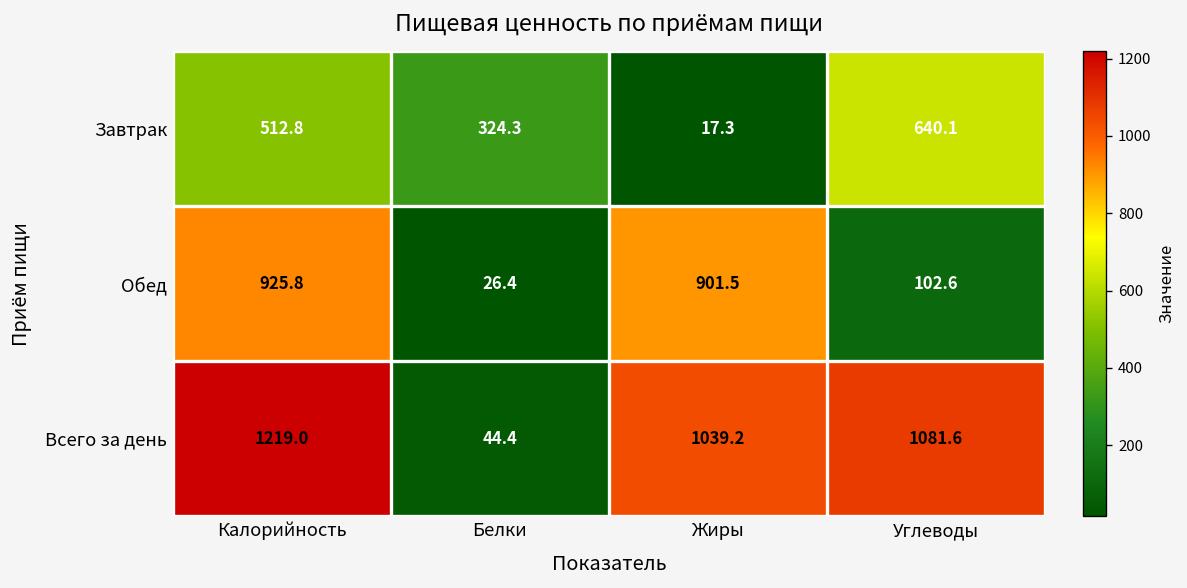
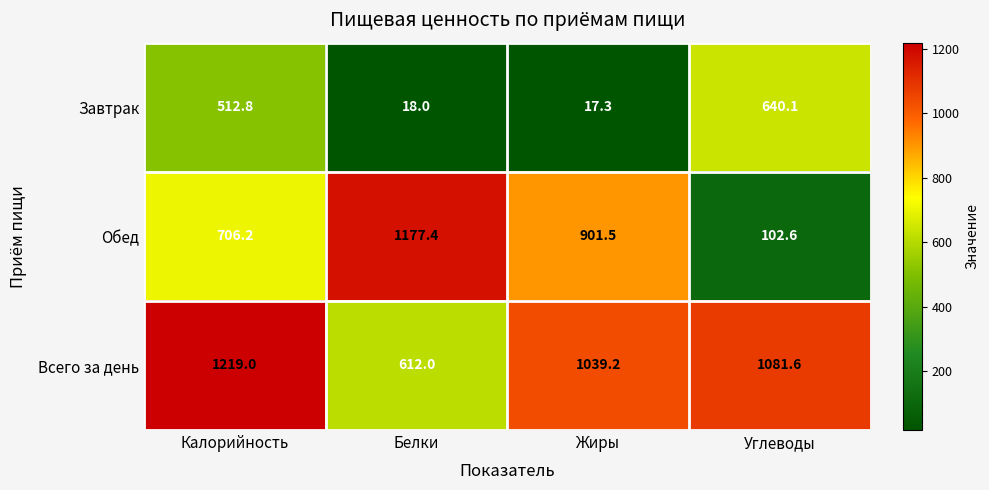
  {
    "Завтрак": {
      "Калорийность": 512.8,
-     "Белки": 324.3,
+     "Белки": 18.0,
      "Жиры": 17.3,
      "Углеводы": 640.1
    },
    "Обед": {
-     "Калорийность": 925.8,
-     "Белки": 26.4,
+     "Калорийность": 706.2,
+     "Белки": 1177.4,
      "Жиры": 901.5,
      "Углеводы": 102.6
    },
    "Всего за день": {
      "Калорийность": 1219.0,
-     "Белки": 44.4,
+     "Белки": 612.0,
      "Жиры": 1039.2,
      "Углеводы": 1081.6
    }
  }
